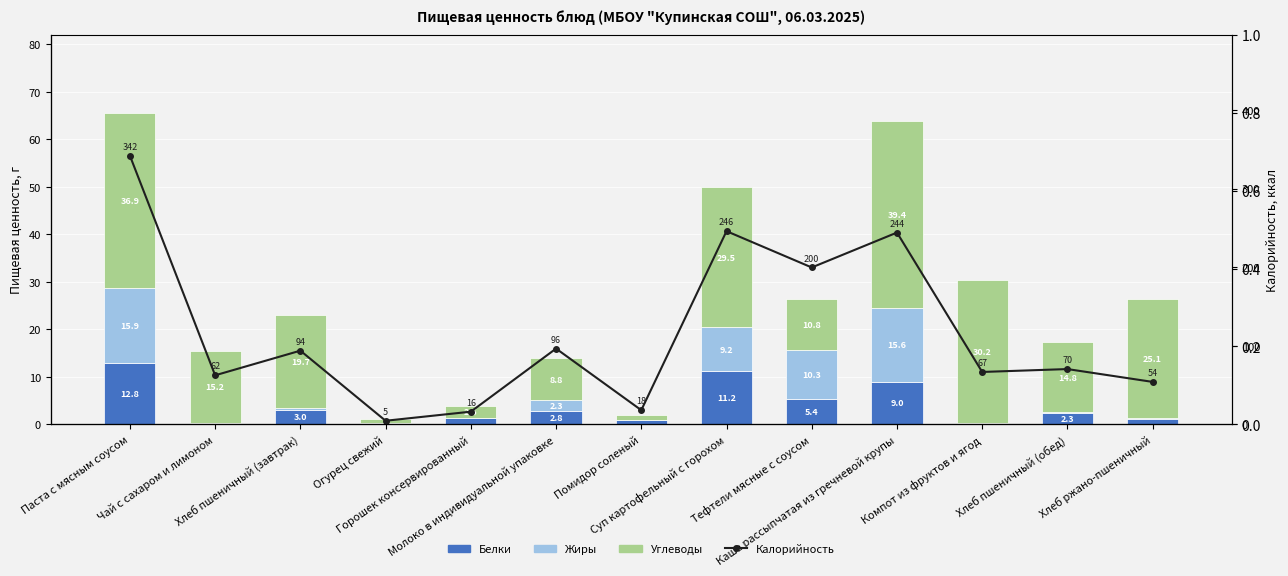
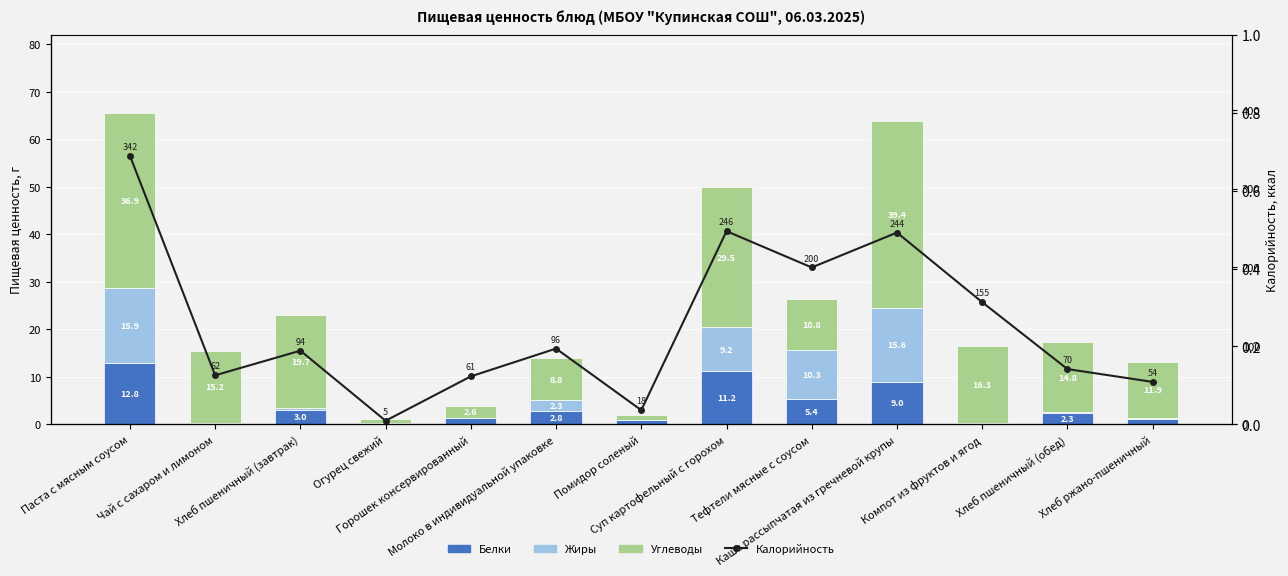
  {
    "Белки": {
      "Паста с мясным соусом": 12.8,
      "Хлеб пшеничный (завтрак)": 3.0,
      "Молоко в индивидуальной упаковке": 2.8,
      "Суп картофельный с горохом": 11.2,
      "Тефтели мясные с соусом": 5.4,
      "Каша рассыпчатая из гречневой крупы": 9.0,
      "Хлеб пшеничный (обед)": 2.3
    },
    "Жиры": {
      "Паста с мясным соусом": 15.9,
      "Молоко в индивидуальной упаковке": 2.3,
      "Суп картофельный с горохом": 9.2,
      "Тефтели мясные с соусом": 10.3,
      "Каша рассыпчатая из гречневой крупы": 15.6
    },
    "Углеводы": {
      "Паста с мясным соусом": 36.9,
      "Чай с сахаром и лимоном": 15.2,
      "Хлеб пшеничный (завтрак)": 19.7,
      "Горошек консервированный": 2.6,
      "Молоко в индивидуальной упаковке": 8.8,
      "Суп картофельный с горохом": 29.5,
      "Тефтели мясные с соусом": 10.8,
      "Каша рассыпчатая из гречневой крупы": 39.4,
-     "Компот из фруктов и ягод": 30.2,
+     "Компот из фруктов и ягод": 16.3,
      "Хлеб пшеничный (обед)": 14.8,
-     "Хлеб ржано-пшеничный": 25.1
+     "Хлеб ржано-пшеничный": 11.9
    },
    "Калорийность": {
      "Паста с мясным соусом": 342,
      "Чай с сахаром и лимоном": 62,
      "Хлеб пшеничный (завтрак)": 94,
      "Огурец свежий": 5,
-     "Горошек консервированный": 16,
+     "Горошек консервированный": 61,
      "Молоко в индивидуальной упаковке": 96,
      "Помидор соленый": 18,
      "Суп картофельный с горохом": 246,
      "Тефтели мясные с соусом": 200,
      "Каша рассыпчатая из гречневой крупы": 244,
-     "Компот из фруктов и ягод": 67,
+     "Компот из фруктов и ягод": 155,
      "Хлеб пшеничный (обед)": 70,
      "Хлеб ржано-пшеничный": 54
    }
  }
